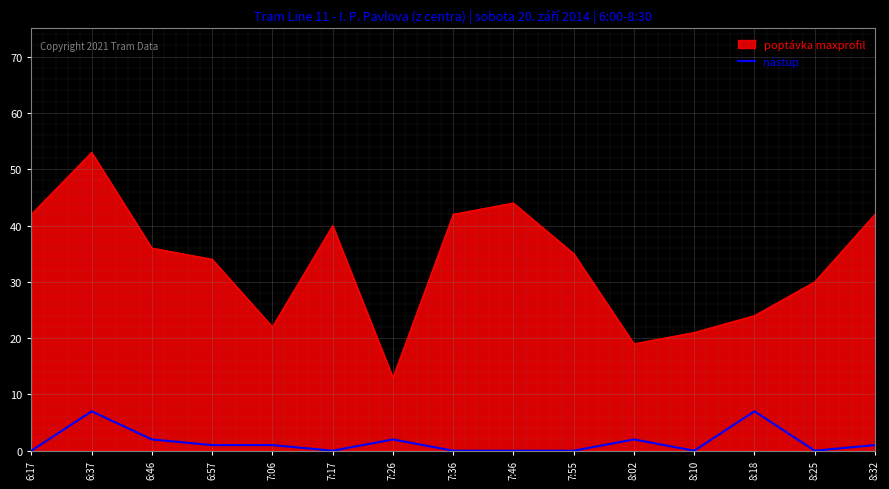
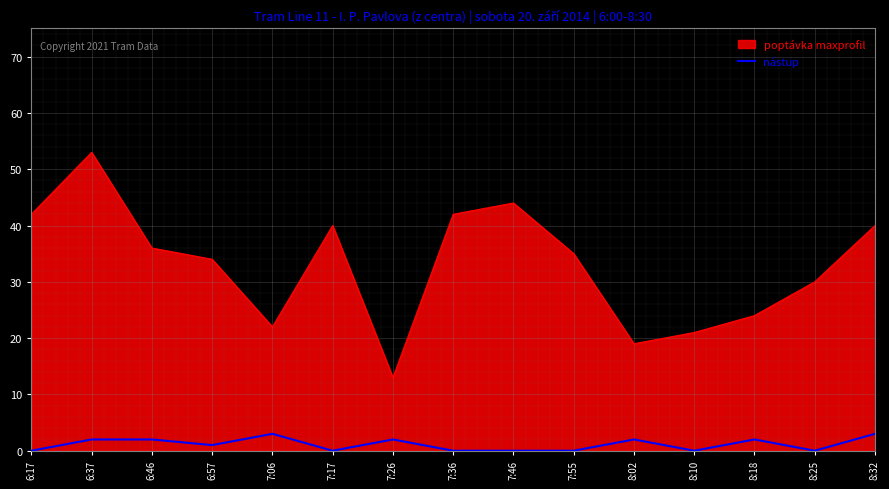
  {
    "poptávka maxprofil": {
      "6:17": 42,
      "6:37": 53,
      "6:46": 36,
      "6:57": 34,
      "7:06": 22,
      "7:17": 40,
      "7:26": 13,
      "7:36": 42,
      "7:46": 44,
      "7:55": 35,
      "8:02": 19,
      "8:10": 21,
      "8:18": 24,
      "8:25": 30,
-     "8:32": 42
+     "8:32": 40
    },
    "nástup": {
      "6:17": 0,
-     "6:37": 7,
+     "6:37": 2,
      "6:46": 2,
      "6:57": 1,
-     "7:06": 1,
+     "7:06": 3,
      "7:17": 0,
      "7:26": 2,
      "7:36": 0,
      "7:46": 0,
      "7:55": 0,
      "8:02": 2,
      "8:10": 0,
-     "8:18": 7,
+     "8:18": 2,
      "8:25": 0,
-     "8:32": 1
+     "8:32": 3
    }
  }
